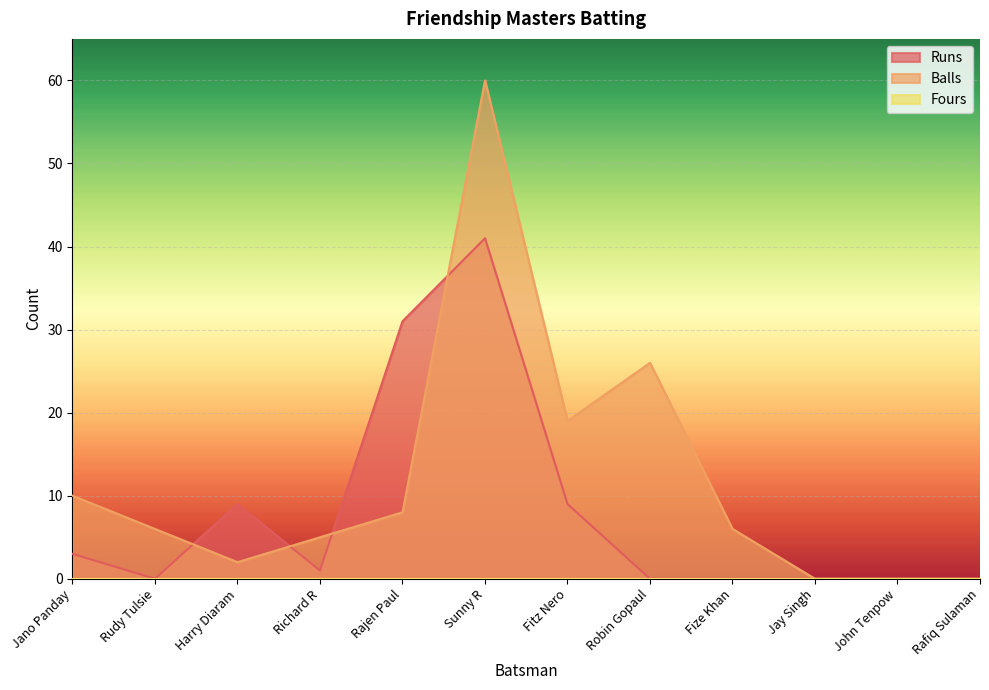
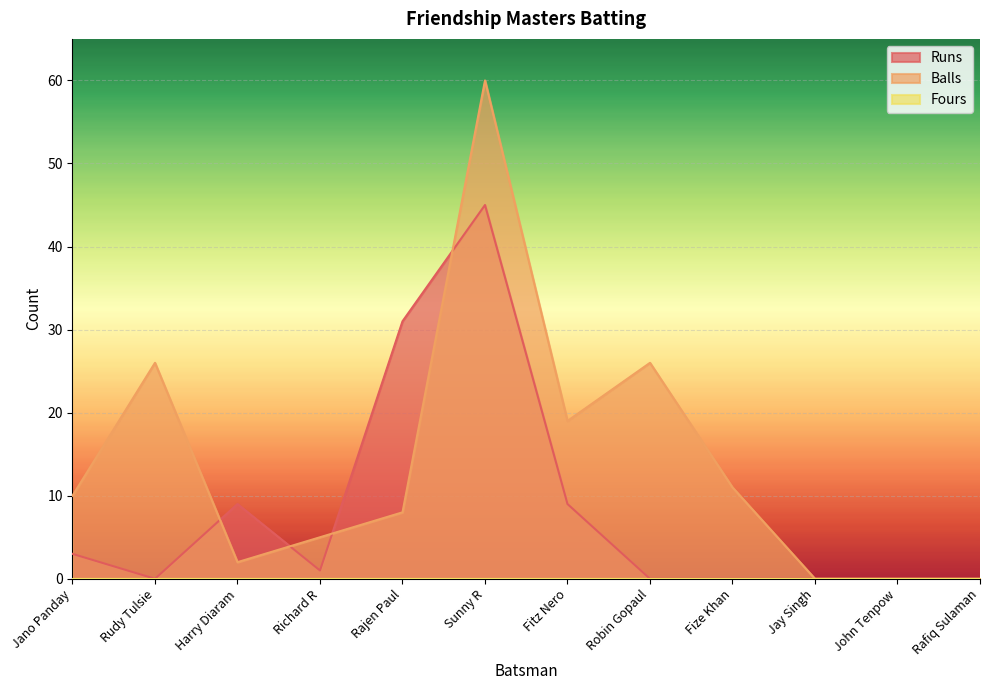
  {
    "Runs": {
      "Jano Panday": 3,
      "Harry Diaram": 9,
      "Richard R": 1,
      "Rajen Paul": 31,
-     "Sunny R": 41,
+     "Sunny R": 45,
      "Fitz Nero": 9
    },
    "Balls": {
      "Jano Panday": 10,
-     "Rudy Tulsie": 6,
+     "Rudy Tulsie": 26,
      "Harry Diaram": 2,
      "Richard R": 5,
      "Rajen Paul": 8,
      "Sunny R": 60,
      "Fitz Nero": 19,
      "Robin Gopaul": 26,
-     "Fize Khan": 6
+     "Fize Khan": 11
    },
    "Fours": {
      "Jano Panday": 0,
      "Harry Diaram": 0,
      "Richard R": 0,
      "Rajen Paul": 0,
      "Sunny R": 0,
      "Fitz Nero": 0
    }
  }
